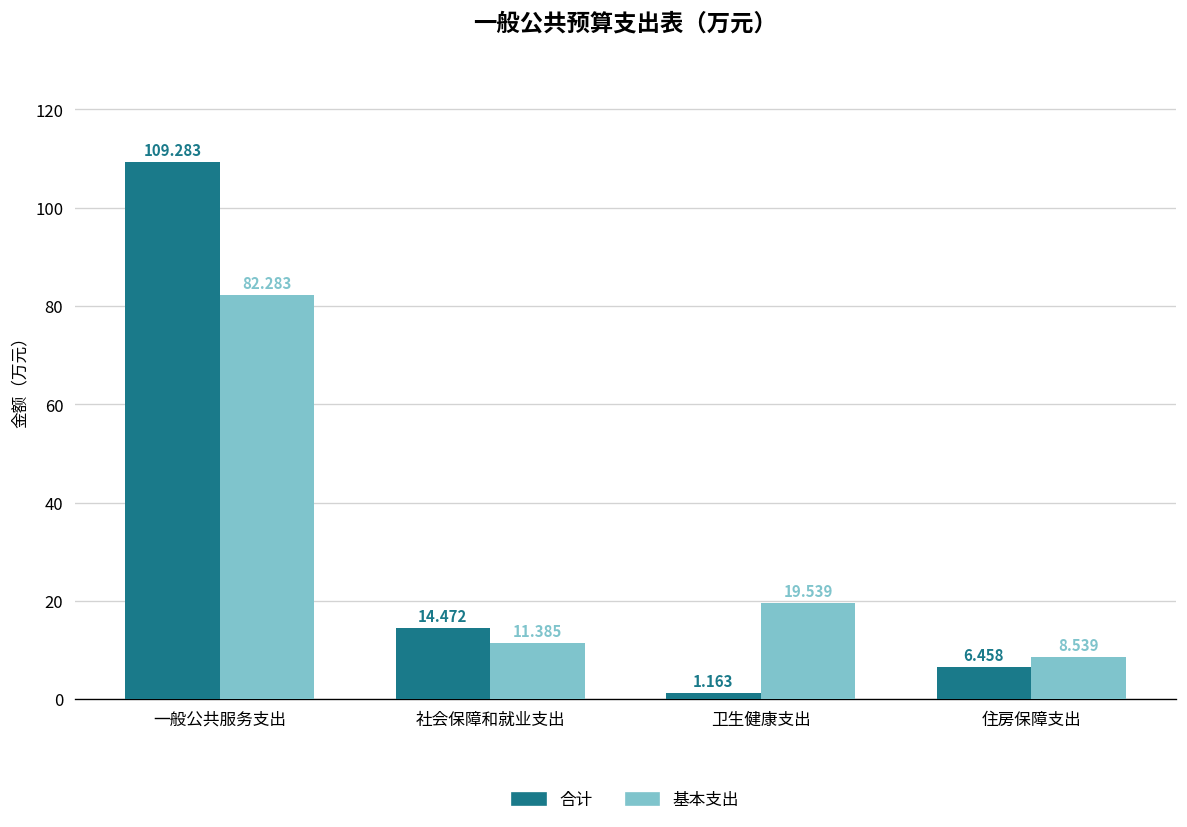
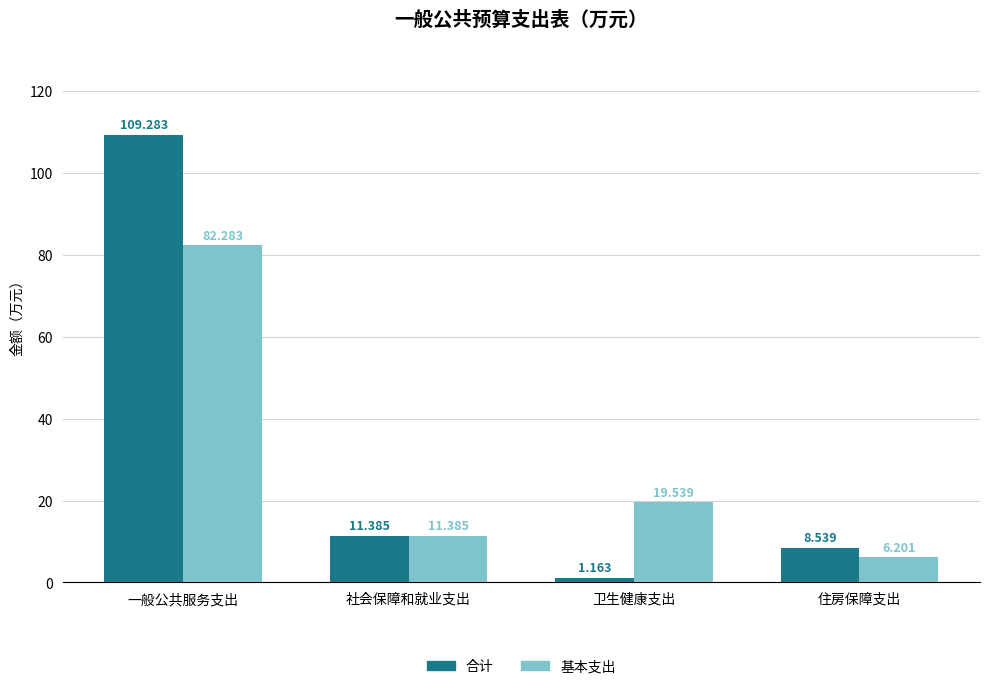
  {
    "合计": {
      "一般公共服务支出": 109.283,
-     "社会保障和就业支出": 14.472,
+     "社会保障和就业支出": 11.385,
      "卫生健康支出": 1.163,
-     "住房保障支出": 6.458
+     "住房保障支出": 8.539
    },
    "基本支出": {
      "一般公共服务支出": 82.283,
      "社会保障和就业支出": 11.385,
      "卫生健康支出": 19.539,
-     "住房保障支出": 8.539
+     "住房保障支出": 6.201
    }
  }
